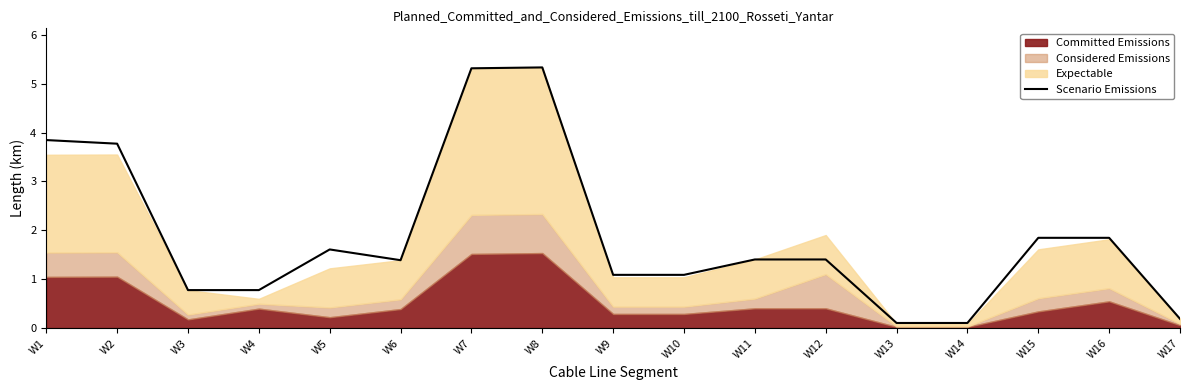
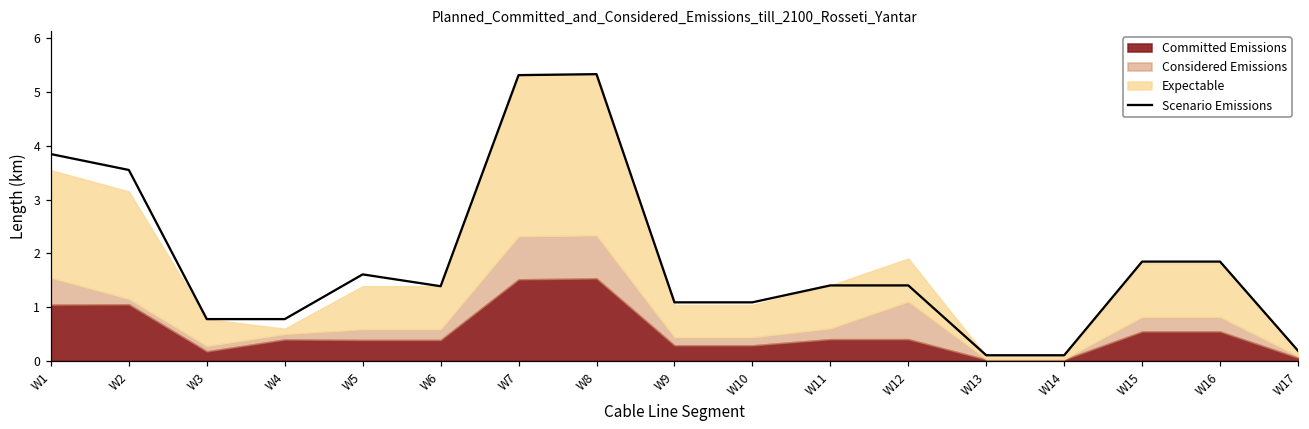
  {
    "Scenario Emissions": {
      "W1": 3.8,
-     "W2": 3.8,
+     "W2": 3.6,
      "W4": 0.8,
      "W5": 1.6,
      "W12": 1.4
    },
    "Committed Emissions": {
      "W1": 1.0,
      "W2": 1.1,
      "W3": 0.2,
      "W4": 0.4,
-     "W5": 0.2,
+     "W5": 0.4,
      "W6": 0.4,
      "W7": 1.5,
      "W8": 1.5,
      "W9": 0.3,
      "W10": 0.3,
      "W11": 0.4,
      "W12": 0.4,
-     "W15": 0.3,
+     "W15": 0.5,
      "W16": 0.5
    },
    "Considered Emissions": {
      "W1": 0.5,
-     "W2": 0.5,
+     "W2": 0.1,
      "W3": 0.1,
      "W4": 0.1,
      "W5": 0.2,
      "W6": 0.2,
      "W7": 0.8,
      "W8": 0.8,
      "W9": 0.1,
      "W10": 0.1,
      "W11": 0.2,
      "W12": 0.7,
      "W15": 0.3,
      "W16": 0.3
    },
    "Expectable": {
      "W1": 2.0,
      "W2": 2.0,
      "W4": 0.1,
      "W5": 0.8,
      "W12": 0.8
    }
  }
